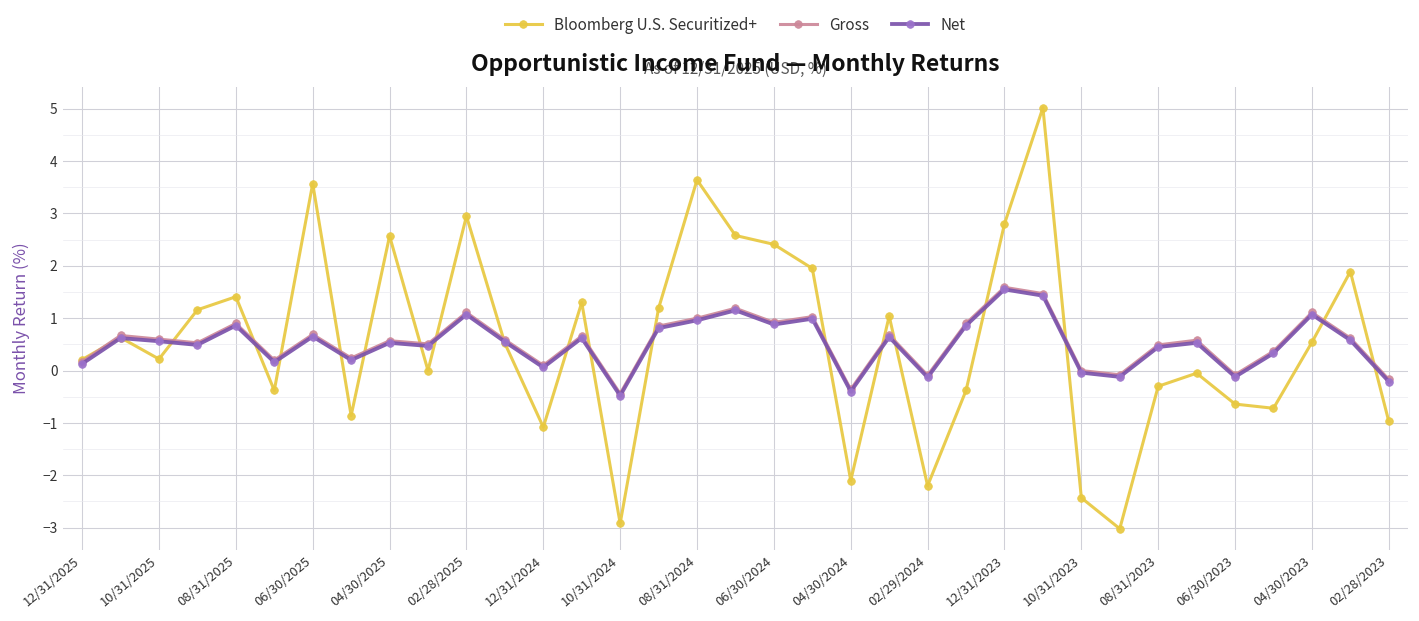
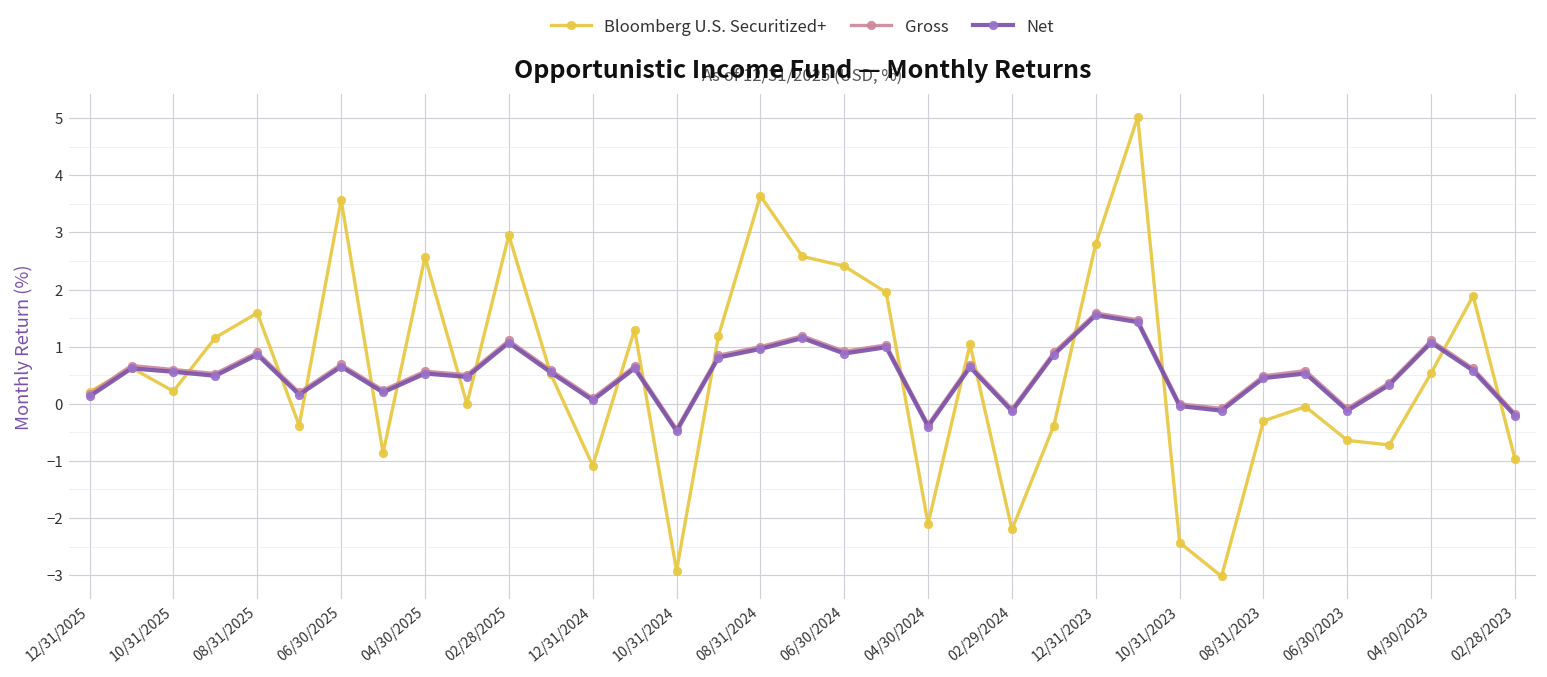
  {
    "Bloomberg U.S. Securitized+": {
      "10/31/2025": 0.2,
-     "08/31/2025": 1.4,
+     "08/31/2025": 1.6,
      "06/30/2025": 3.6,
      "04/30/2025": 2.6,
      "02/28/2025": 3.0,
      "12/31/2024": -1.1,
      "10/31/2024": -2.9,
      "08/31/2024": 3.6,
      "06/30/2024": 2.4,
      "04/30/2024": -2.1,
      "02/29/2024": -2.2,
      "12/31/2023": 2.8,
      "10/31/2023": -2.4,
      "08/31/2023": -0.3,
      "06/30/2023": -0.6,
      "04/30/2023": 0.5,
      "02/28/2023": -1.0
    }
  }
